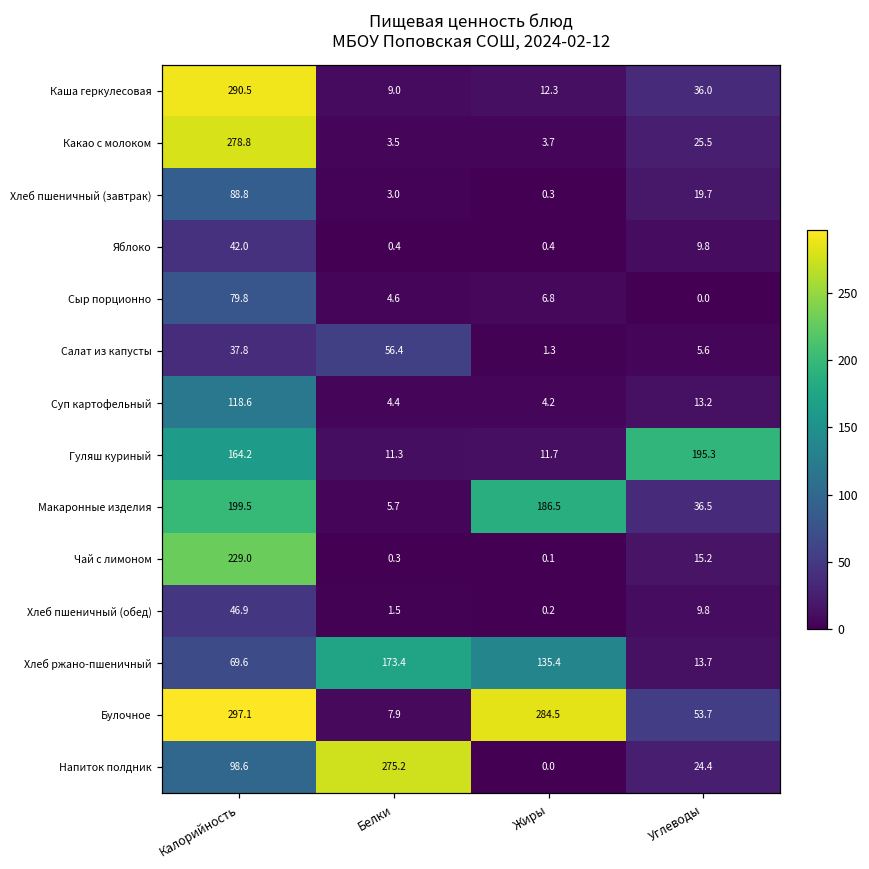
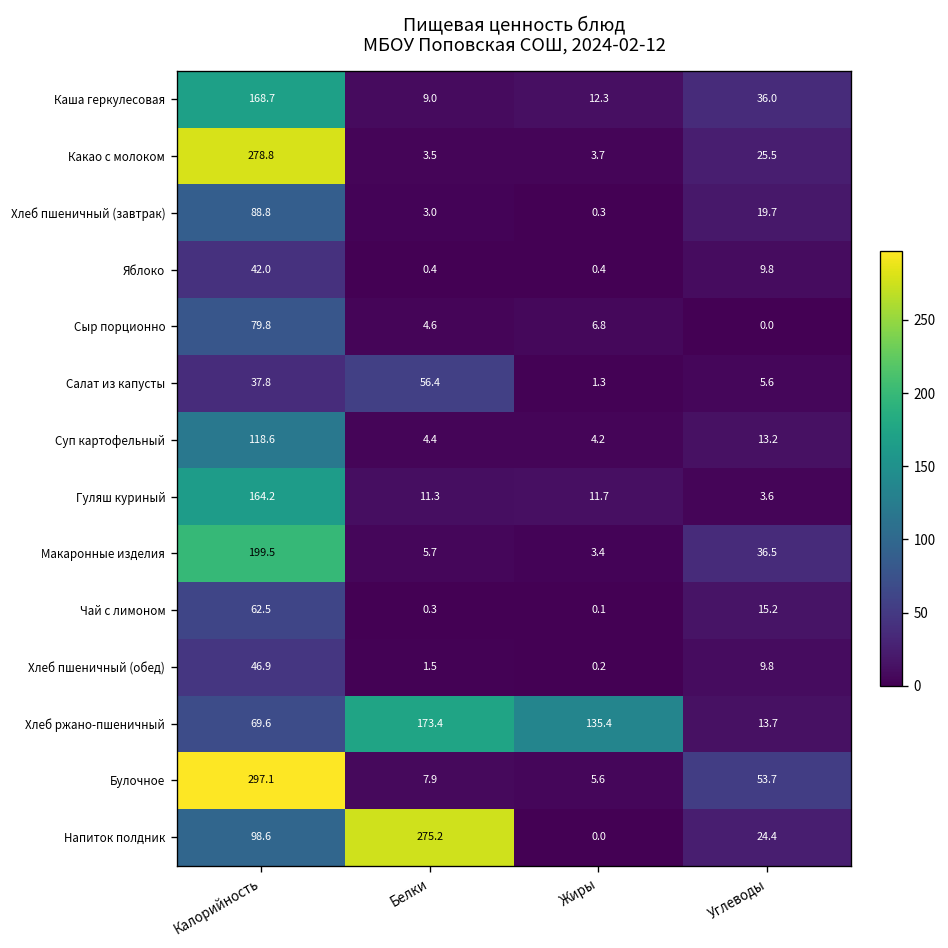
  {
    "Каша геркулесовая": {
-     "Калорийность": 290.5,
+     "Калорийность": 168.7,
      "Белки": 9.0,
      "Жиры": 12.3,
      "Углеводы": 36.0
    },
    "Какао с молоком": {
      "Калорийность": 278.8,
      "Белки": 3.5,
      "Жиры": 3.7,
      "Углеводы": 25.5
    },
    "Хлеб пшеничный (завтрак)": {
      "Калорийность": 88.8,
      "Белки": 3.0,
      "Жиры": 0.3,
      "Углеводы": 19.7
    },
    "Яблоко": {
      "Калорийность": 42.0,
      "Белки": 0.4,
      "Жиры": 0.4,
      "Углеводы": 9.8
    },
    "Сыр порционно": {
      "Калорийность": 79.8,
      "Белки": 4.6,
      "Жиры": 6.8,
      "Углеводы": 0.0
    },
    "Салат из капусты": {
      "Калорийность": 37.8,
      "Белки": 56.4,
      "Жиры": 1.3,
      "Углеводы": 5.6
    },
    "Суп картофельный": {
      "Калорийность": 118.6,
      "Белки": 4.4,
      "Жиры": 4.2,
      "Углеводы": 13.2
    },
    "Гуляш куриный": {
      "Калорийность": 164.2,
      "Белки": 11.3,
      "Жиры": 11.7,
-     "Углеводы": 195.3
+     "Углеводы": 3.6
    },
    "Макаронные изделия": {
      "Калорийность": 199.5,
      "Белки": 5.7,
-     "Жиры": 186.5,
+     "Жиры": 3.4,
      "Углеводы": 36.5
    },
    "Чай с лимоном": {
-     "Калорийность": 229.0,
+     "Калорийность": 62.5,
      "Белки": 0.3,
      "Жиры": 0.1,
      "Углеводы": 15.2
    },
    "Хлеб пшеничный (обед)": {
      "Калорийность": 46.9,
      "Белки": 1.5,
      "Жиры": 0.2,
      "Углеводы": 9.8
    },
    "Хлеб ржано-пшеничный": {
      "Калорийность": 69.6,
      "Белки": 173.4,
      "Жиры": 135.4,
      "Углеводы": 13.7
    },
    "Булочное": {
      "Калорийность": 297.1,
      "Белки": 7.9,
-     "Жиры": 284.5,
+     "Жиры": 5.6,
      "Углеводы": 53.7
    },
    "Напиток полдник": {
      "Калорийность": 98.6,
      "Белки": 275.2,
      "Жиры": 0.0,
      "Углеводы": 24.4
    }
  }
